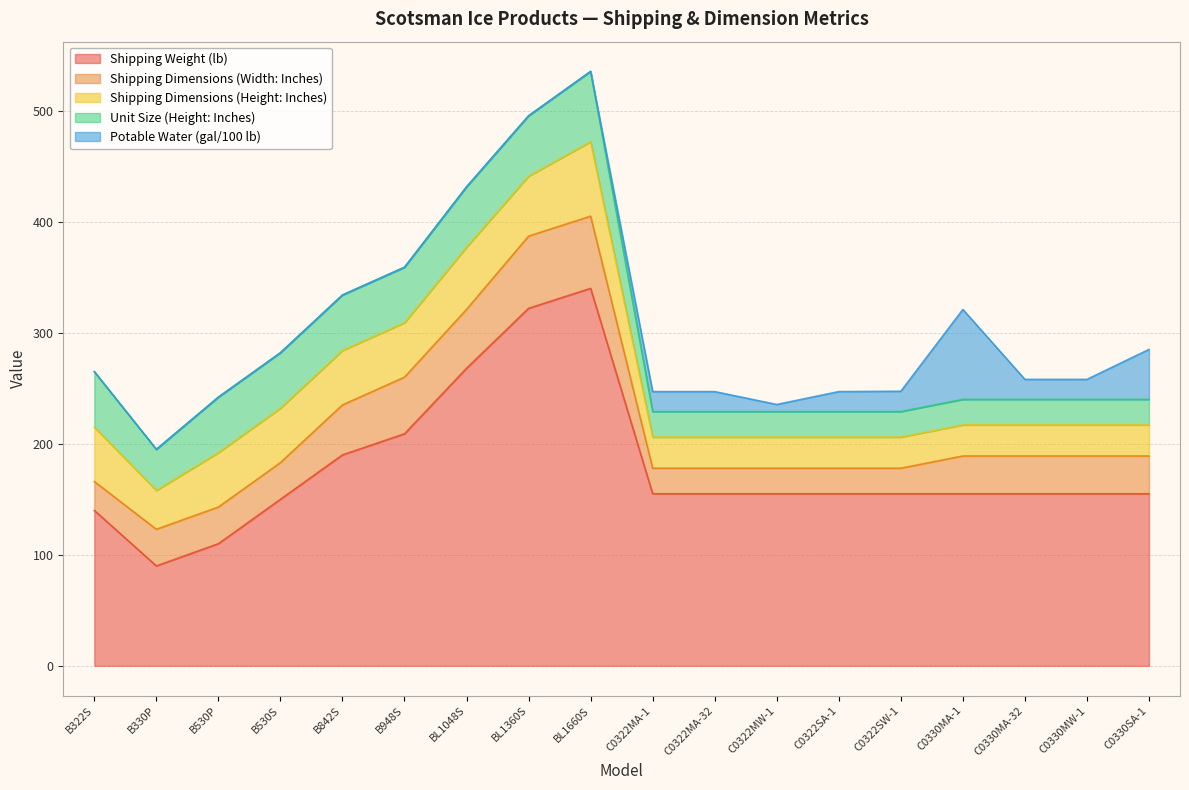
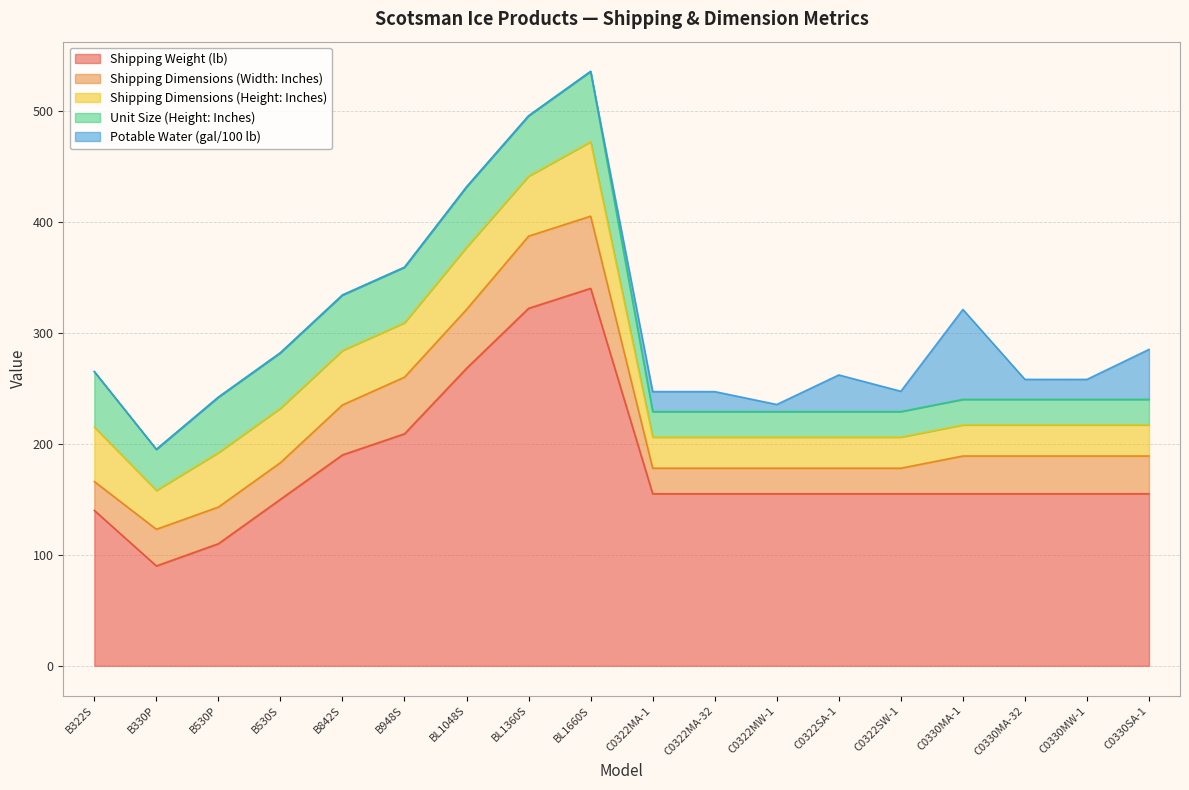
  {
    "Unit Size (Height: Inches)": {
      "C0322MA-1": 23,
      "C0322MA-32": 23,
      "C0322MW-1": 23,
      "C0322SA-1": 23,
      "C0322SW-1": 23,
      "C0330MA-1": 23,
      "C0330MA-32": 23,
      "C0330MW-1": 23,
      "C0330SA-1": 23
    },
    "Potable Water (gal/100 lb)": {
      "C0322MA-1": 18,
      "C0322MA-32": 18,
      "C0322MW-1": 6,
-     "C0322SA-1": 18,
+     "C0322SA-1": 33,
      "C0322SW-1": 18,
      "C0330MA-1": 81,
      "C0330MA-32": 18,
      "C0330MW-1": 18,
      "C0330SA-1": 45
    }
  }
